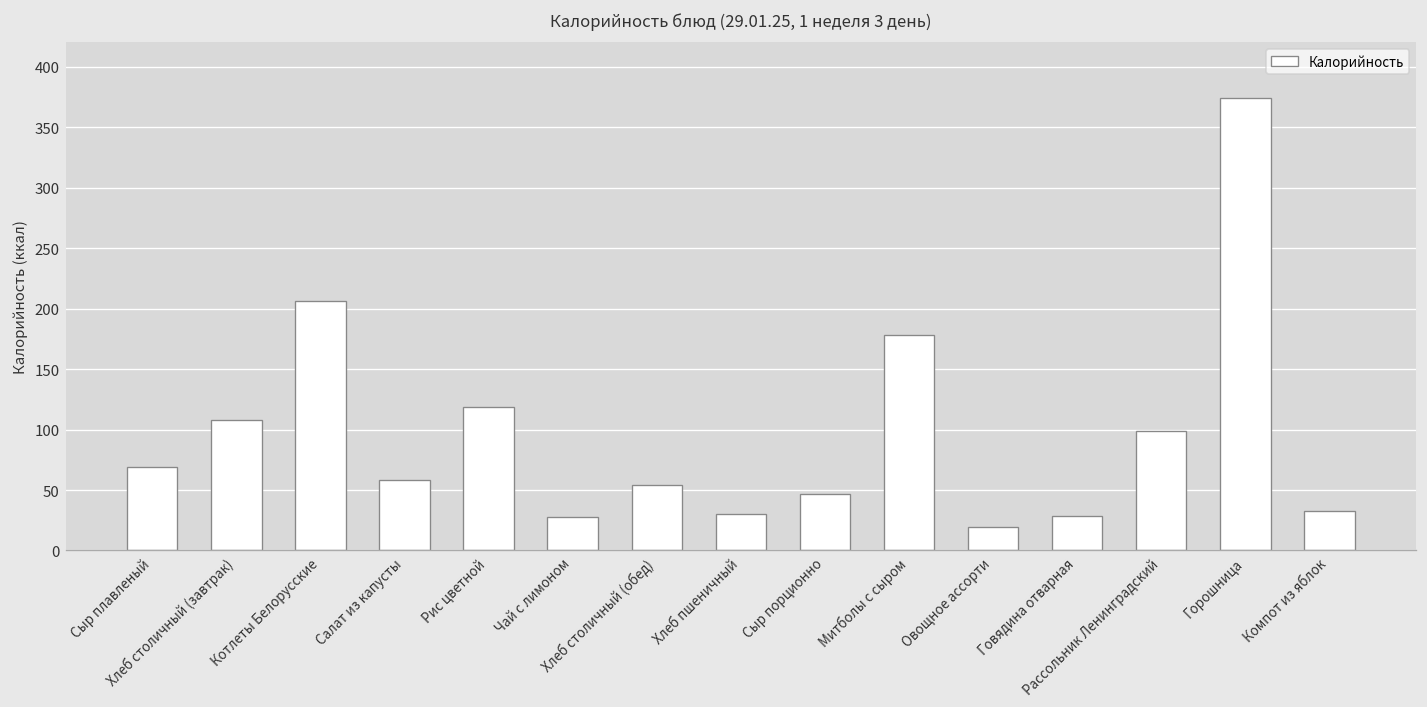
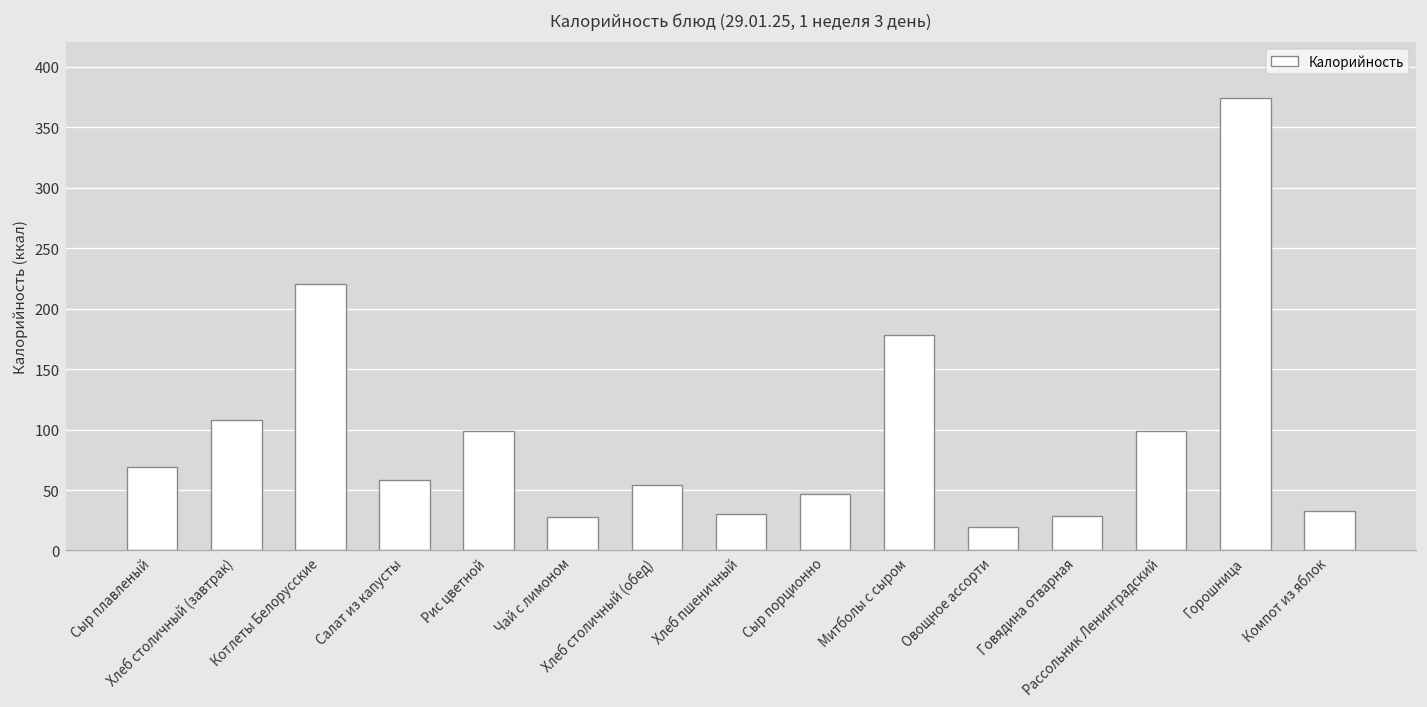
  {
    "Сыр плавленый": 69,
    "Хлеб столичный (завтрак)": 108,
-   "Котлеты Белорусские": 206,
+   "Котлеты Белорусские": 220,
    "Салат из капусты": 58,
-   "Рис цветной": 118,
+   "Рис цветной": 98,
    "Чай с лимоном": 28,
    "Хлеб столичный (обед)": 54,
    "Хлеб пшеничный": 30,
    "Сыр порционно": 46,
    "Митболы с сыром": 178,
    "Овощное ассорти": 19,
    "Говядина отварная": 29,
    "Рассольник Ленинградский": 99,
    "Горошница": 374,
    "Компот из яблок": 33
  }
